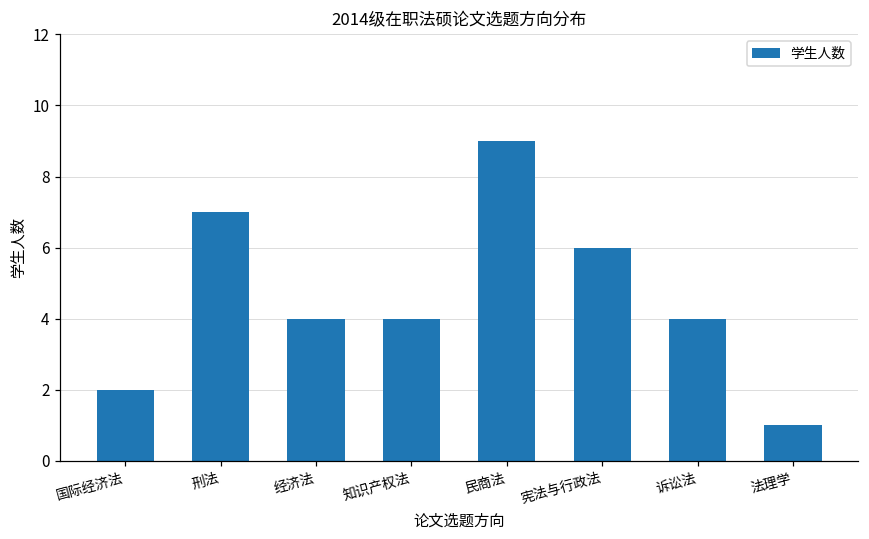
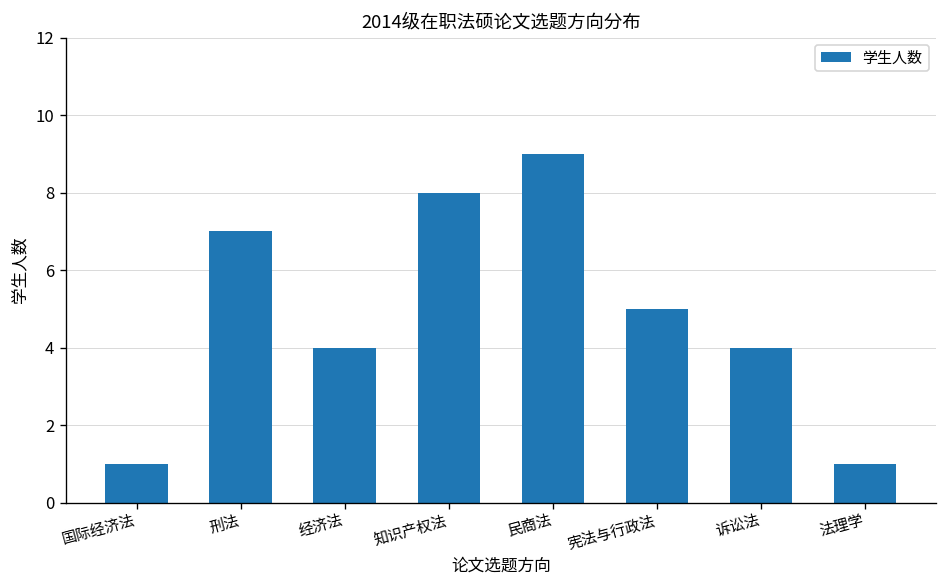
  {
-   "国际经济法": 2,
+   "国际经济法": 1,
    "刑法": 7,
    "经济法": 4,
-   "知识产权法": 4,
+   "知识产权法": 8,
    "民商法": 9,
-   "宪法与行政法": 6,
+   "宪法与行政法": 5,
    "诉讼法": 4,
    "法理学": 1
  }
